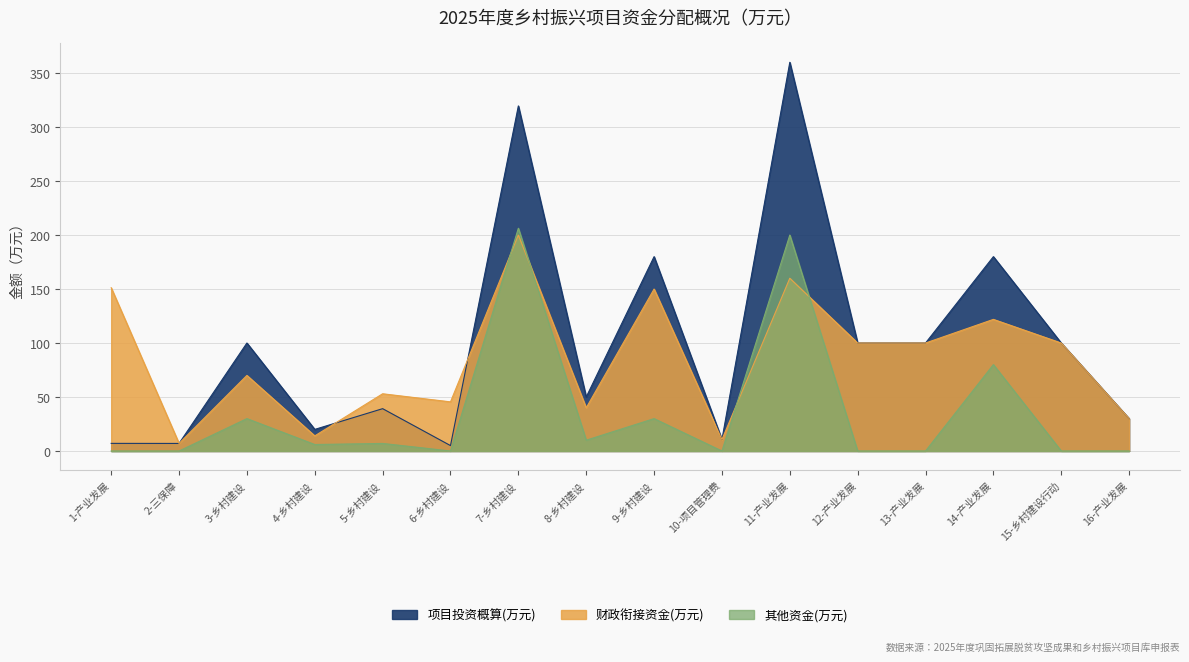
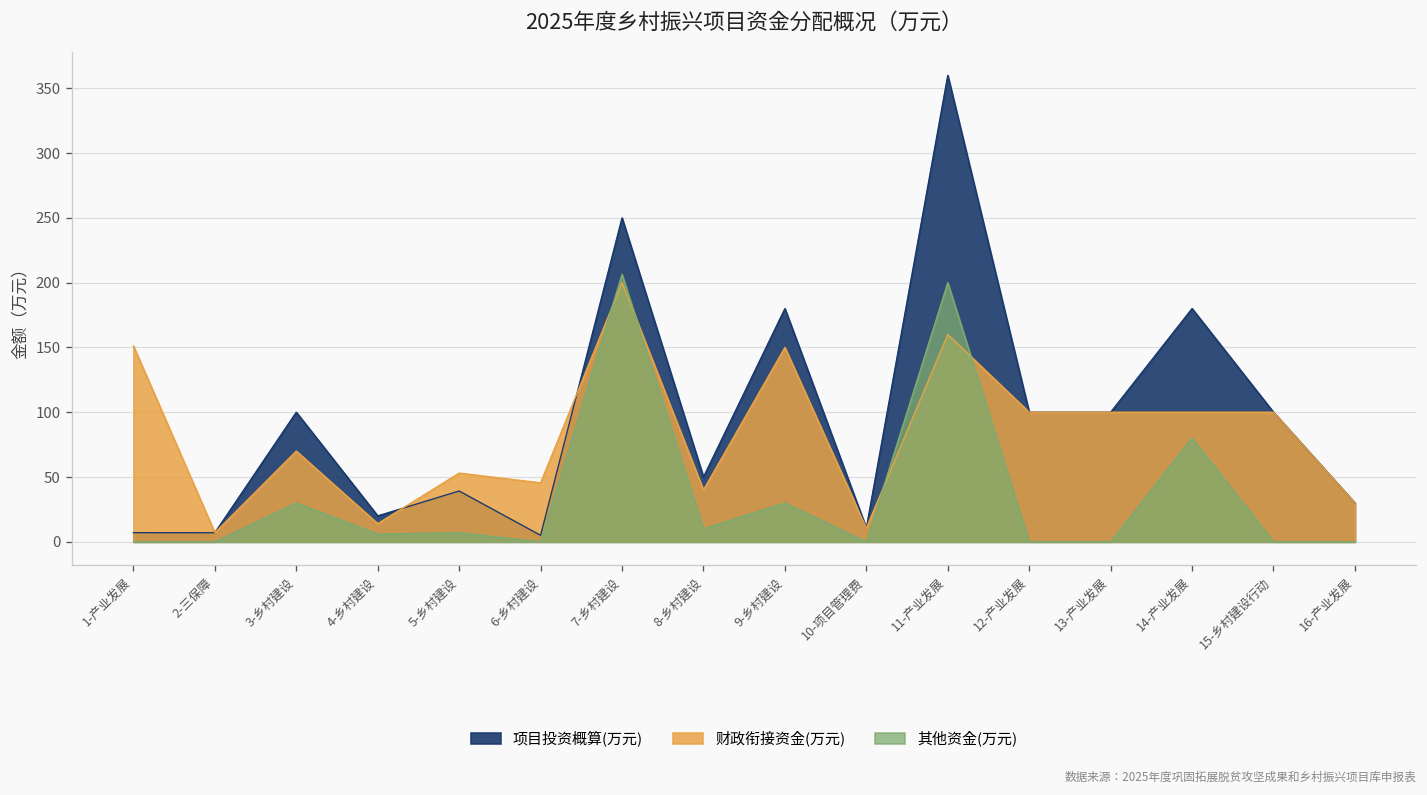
  {
    "项目投资概算(万元)": {
      "1-产业发展": 7,
      "3-乡村建设": 100,
      "4-乡村建设": 20,
      "5-乡村建设": 39,
      "6-乡村建设": 5,
-     "7-乡村建设": 320,
+     "7-乡村建设": 250,
      "8-乡村建设": 50,
      "9-乡村建设": 180,
      "11-产业发展": 360,
      "14-产业发展": 180
    },
    "财政衔接资金(万元)": {
      "1-产业发展": 151,
      "3-乡村建设": 70,
      "4-乡村建设": 14,
      "5-乡村建设": 53,
      "6-乡村建设": 46,
      "7-乡村建设": 200,
      "8-乡村建设": 40,
      "9-乡村建设": 150,
      "11-产业发展": 160,
-     "14-产业发展": 122
+     "14-产业发展": 100
    },
    "其他资金(万元)": {
      "1-产业发展": 0,
      "2-三保障": 0,
      "3-乡村建设": 30,
      "4-乡村建设": 6,
      "5-乡村建设": 7,
      "6-乡村建设": 0,
      "7-乡村建设": 206,
      "8-乡村建设": 10,
      "9-乡村建设": 30,
      "10-项目管理费": 0,
      "11-产业发展": 200,
      "12-产业发展": 0,
      "13-产业发展": 0,
      "14-产业发展": 80,
      "15-乡村建设行动": 0,
      "16-产业发展": 0
    }
  }
